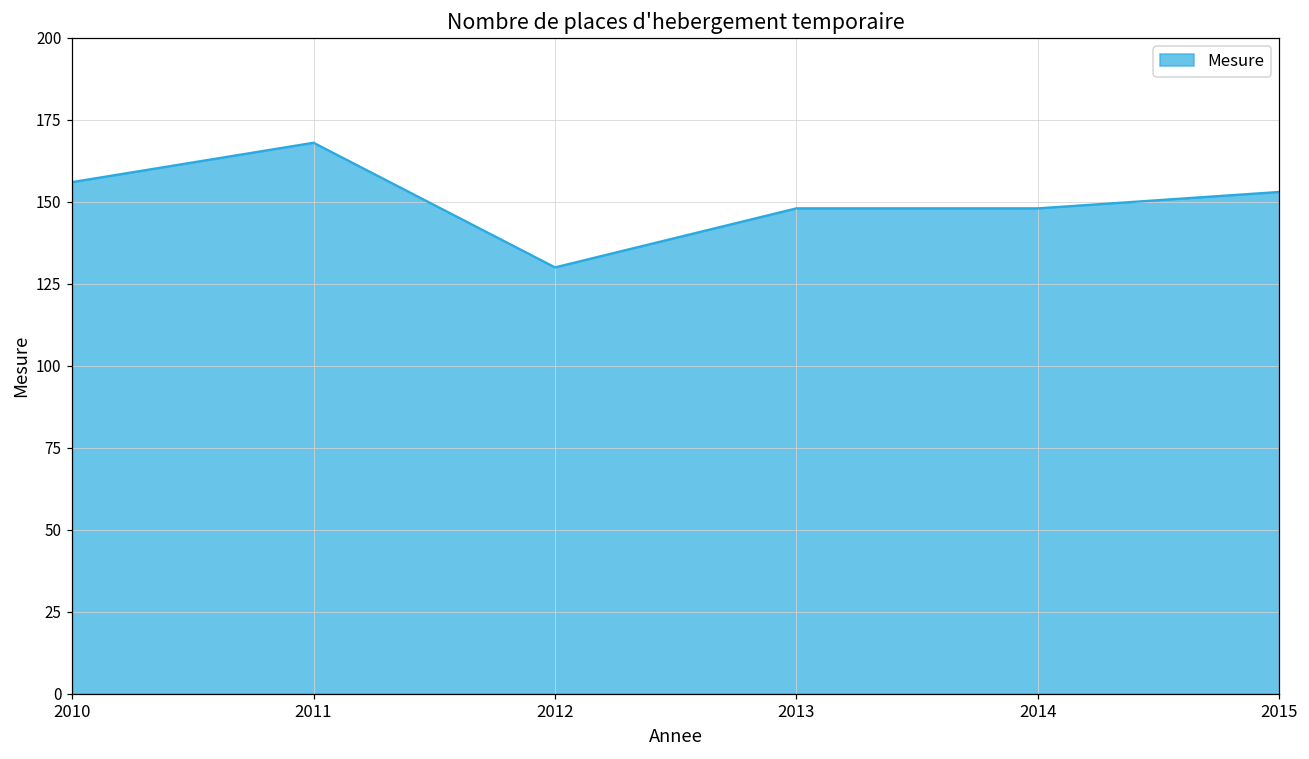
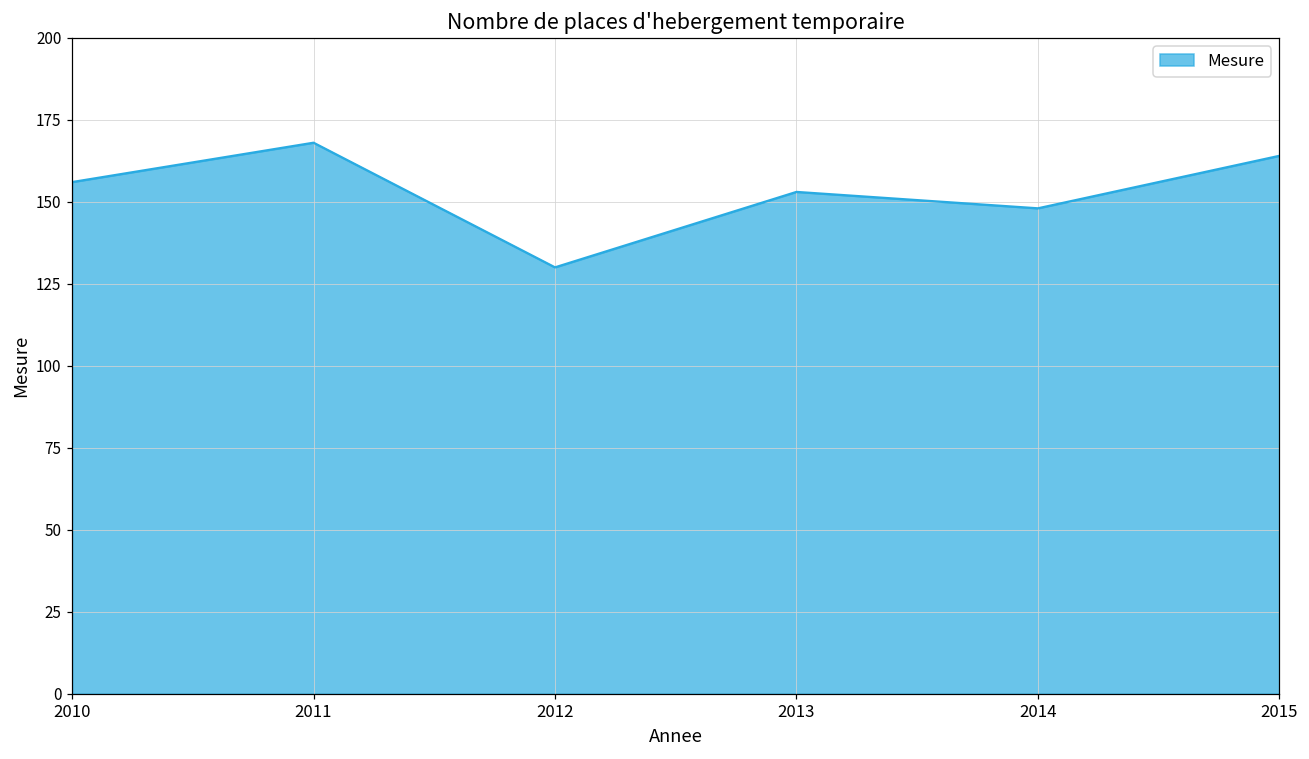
  {
    "2010": 156,
    "2011": 168,
    "2012": 130,
-   "2013": 148,
+   "2013": 153,
    "2014": 148,
-   "2015": 153
+   "2015": 164
  }
